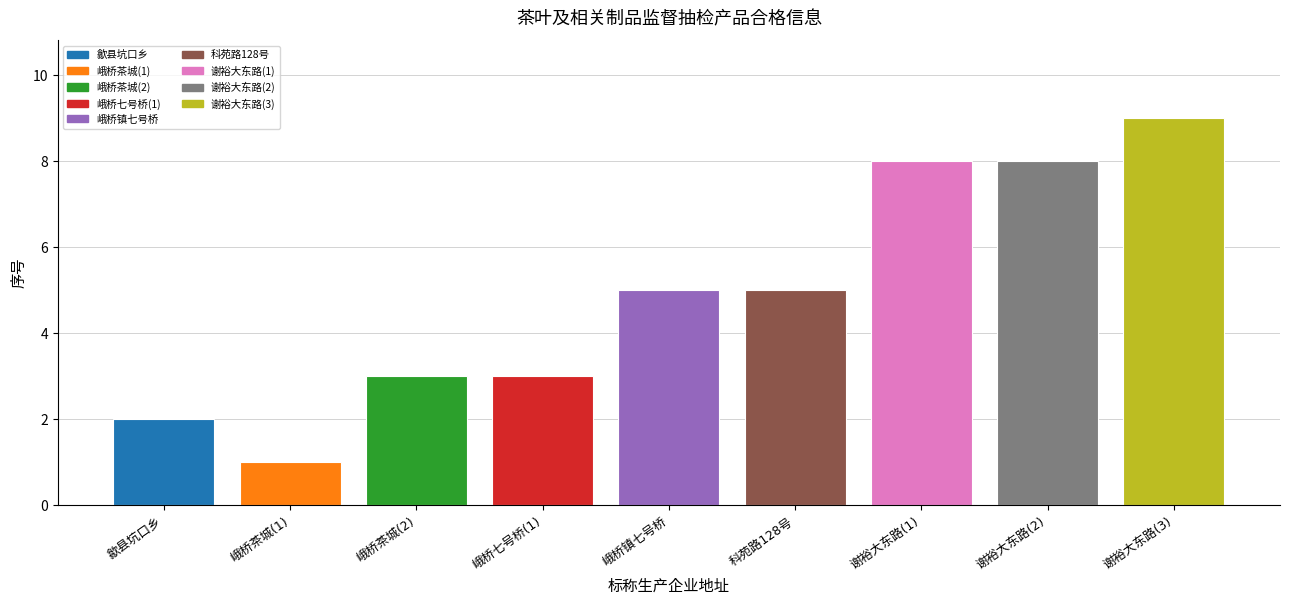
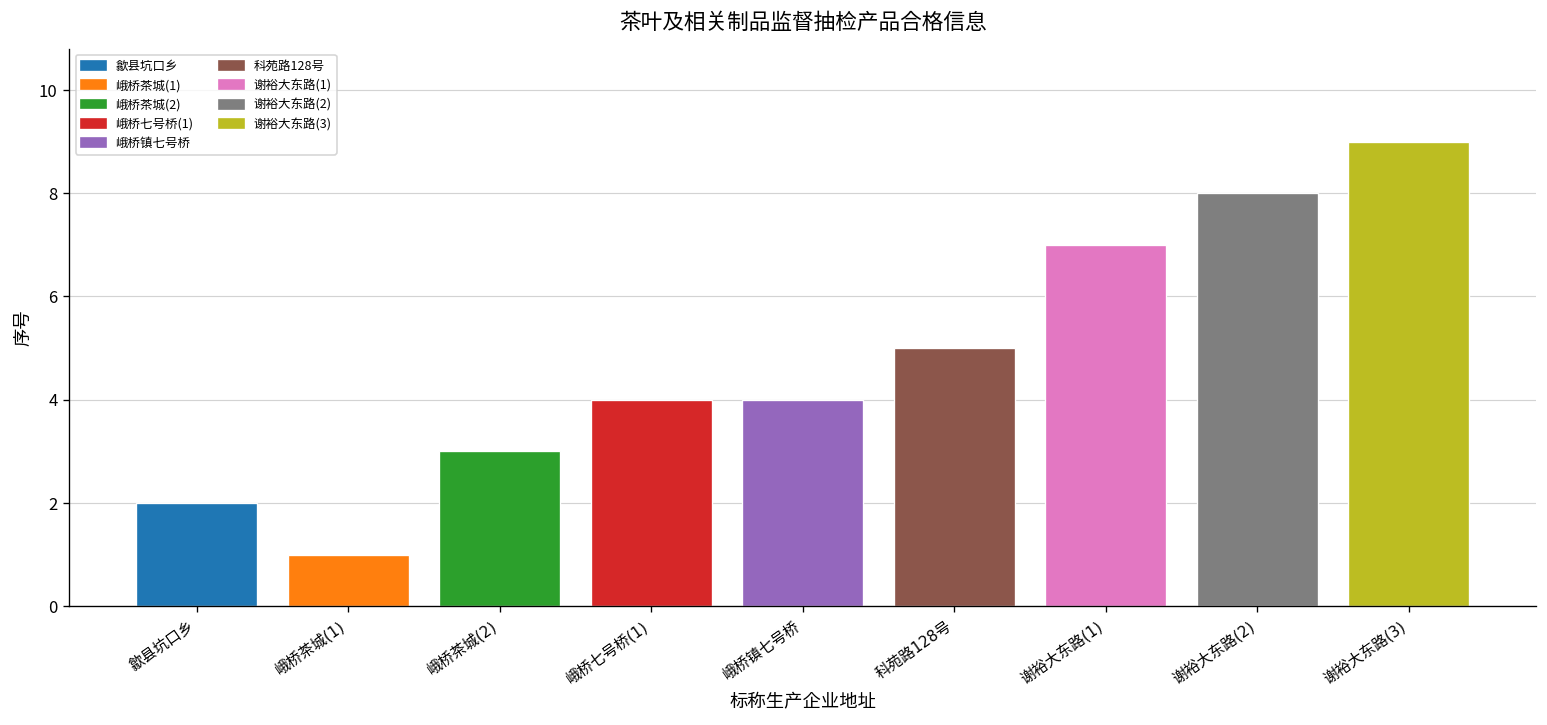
  {
    "歙县坑口乡": 2,
    "峨桥茶城(1)": 1,
    "峨桥茶城(2)": 3,
-   "峨桥七号桥(1)": 3,
-   "峨桥镇七号桥": 5,
+   "峨桥七号桥(1)": 4,
+   "峨桥镇七号桥": 4,
    "科苑路128号": 5,
-   "谢裕大东路(1)": 8,
+   "谢裕大东路(1)": 7,
    "谢裕大东路(2)": 8,
    "谢裕大东路(3)": 9
  }
